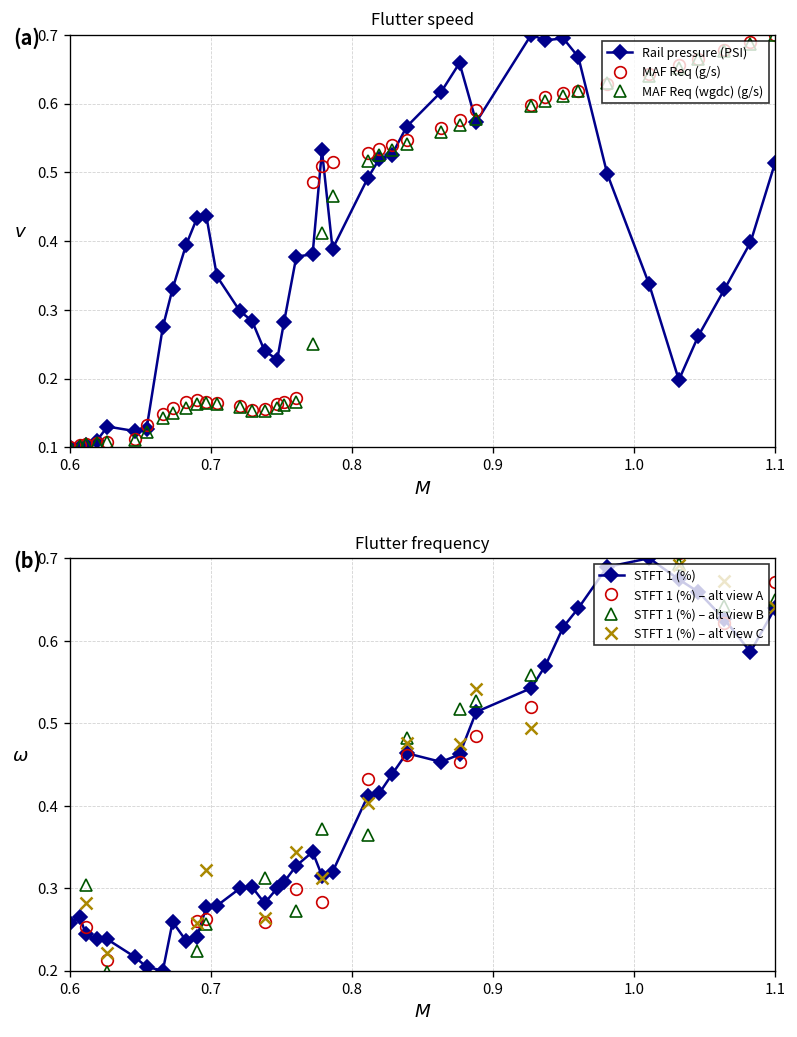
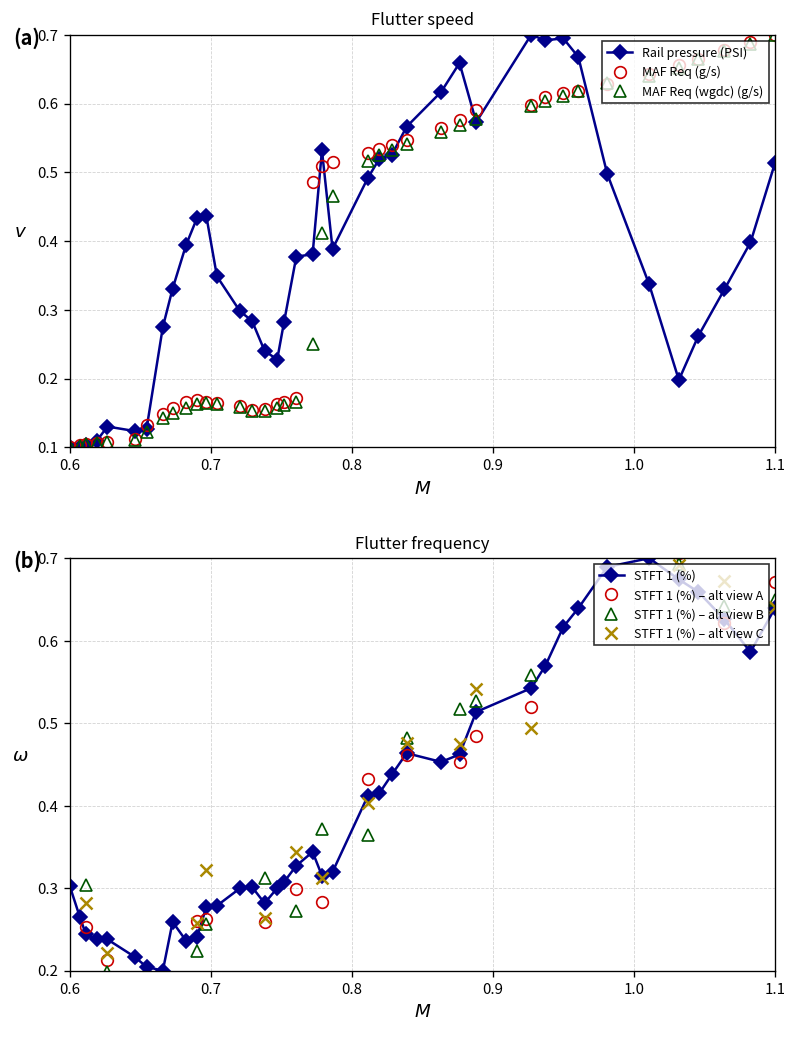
  {
    "Flutter speed": {
      "Rail pressure (PSI)": {
        "1.1": 0.51
      }
    },
    "Flutter frequency": {
      "STFT 1 (%)": {
-       "0.6": 0.26
+       "0.6": 0.30
      }
    }
  }
